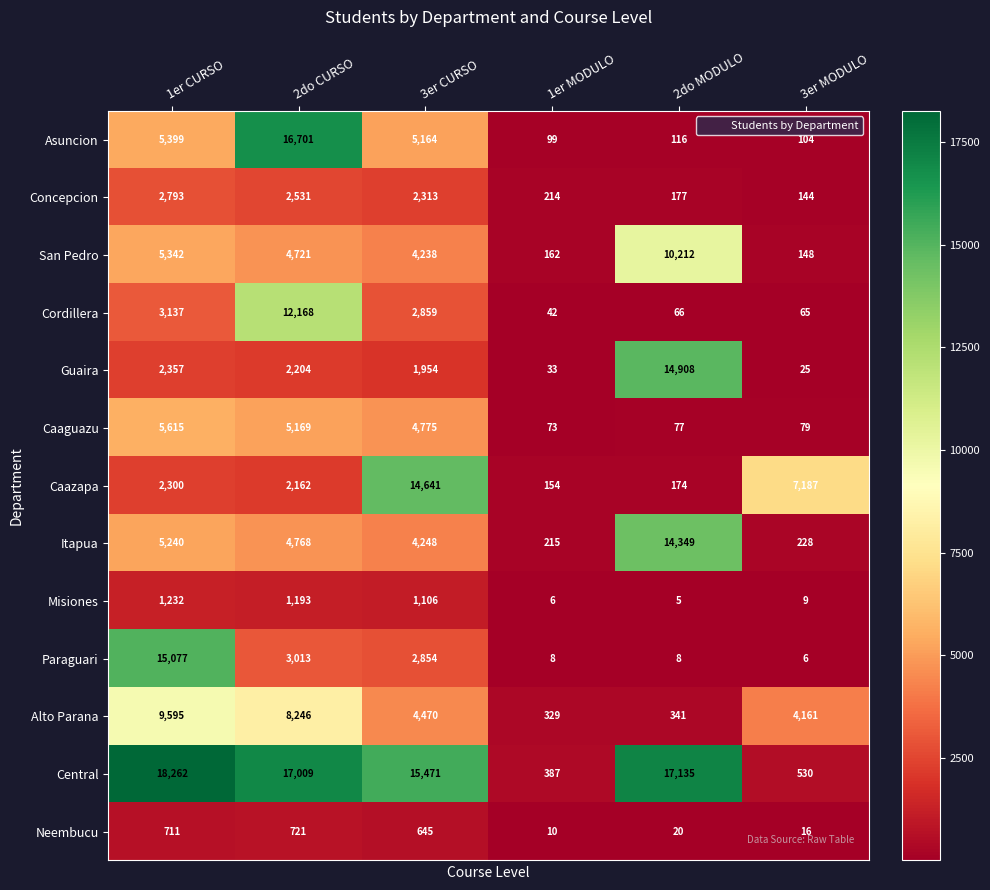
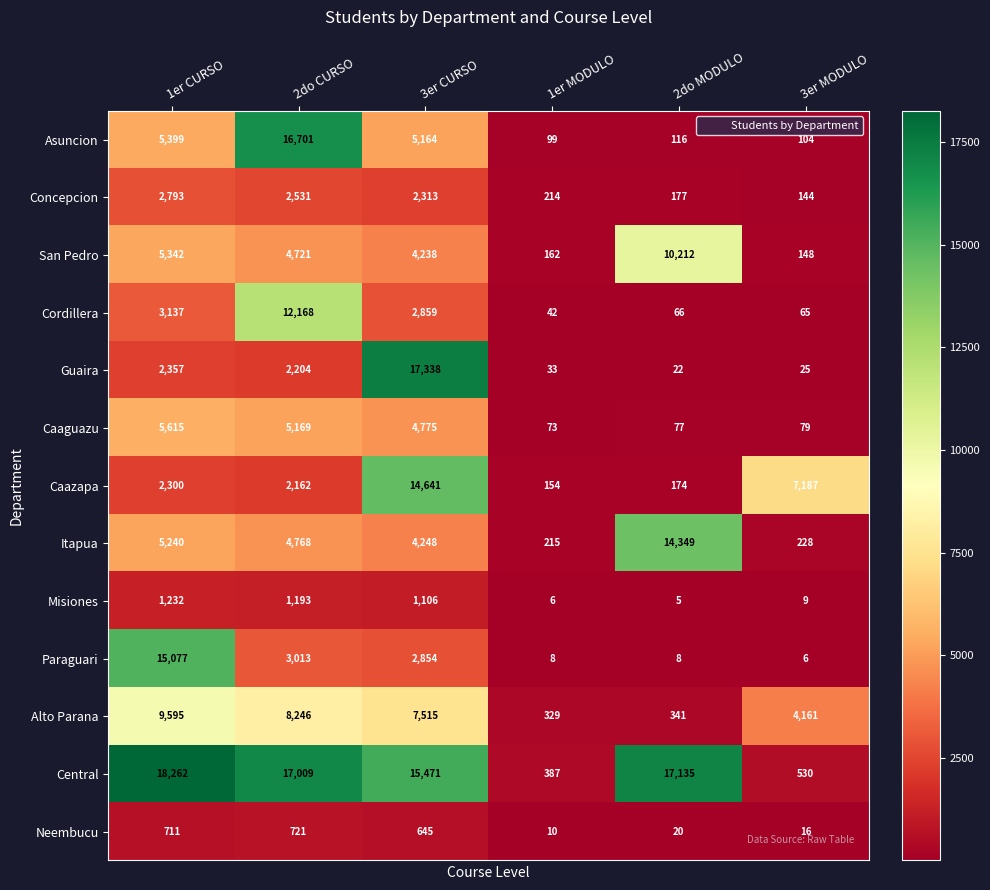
  {
    "Asuncion": {
      "1er CURSO": "5,399",
      "2do CURSO": "16,701",
      "3er CURSO": "5,164",
      "1er MODULO": "99",
      "2do MODULO": "116"
    },
    "Concepcion": {
      "1er CURSO": "2,793",
      "2do CURSO": "2,531",
      "3er CURSO": "2,313",
      "1er MODULO": "214",
      "2do MODULO": "177",
      "3er MODULO": "144"
    },
    "San Pedro": {
      "1er CURSO": "5,342",
      "2do CURSO": "4,721",
      "3er CURSO": "4,238",
      "1er MODULO": "162",
      "2do MODULO": "10,212",
      "3er MODULO": "148"
    },
    "Cordillera": {
      "1er CURSO": "3,137",
      "2do CURSO": "12,168",
      "3er CURSO": "2,859",
      "1er MODULO": "42",
      "2do MODULO": "66",
      "3er MODULO": "65"
    },
    "Guaira": {
      "1er CURSO": "2,357",
      "2do CURSO": "2,204",
-     "3er CURSO": "1,954",
+     "3er CURSO": "17,338",
      "1er MODULO": "33",
-     "2do MODULO": "14,908",
+     "2do MODULO": "22",
      "3er MODULO": "25"
    },
    "Caaguazu": {
      "1er CURSO": "5,615",
      "2do CURSO": "5,169",
      "3er CURSO": "4,775",
      "1er MODULO": "73",
      "2do MODULO": "77",
      "3er MODULO": "79"
    },
    "Caazapa": {
      "1er CURSO": "2,300",
      "2do CURSO": "2,162",
      "3er CURSO": "14,641",
      "1er MODULO": "154",
      "2do MODULO": "174",
      "3er MODULO": "7,187"
    },
    "Itapua": {
      "1er CURSO": "5,240",
      "2do CURSO": "4,768",
      "3er CURSO": "4,248",
      "1er MODULO": "215",
      "2do MODULO": "14,349",
      "3er MODULO": "228"
    },
    "Misiones": {
      "1er CURSO": "1,232",
      "2do CURSO": "1,193",
      "3er CURSO": "1,106",
      "1er MODULO": "6",
      "2do MODULO": "5",
      "3er MODULO": "9"
    },
    "Paraguari": {
      "1er CURSO": "15,077",
      "2do CURSO": "3,013",
      "3er CURSO": "2,854",
      "1er MODULO": "8",
      "2do MODULO": "8",
      "3er MODULO": "6"
    },
    "Alto Parana": {
      "1er CURSO": "9,595",
      "2do CURSO": "8,246",
-     "3er CURSO": "4,470",
+     "3er CURSO": "7,515",
      "1er MODULO": "329",
      "2do MODULO": "341",
      "3er MODULO": "4,161"
    },
    "Central": {
      "1er CURSO": "18,262",
      "2do CURSO": "17,009",
      "3er CURSO": "15,471",
      "1er MODULO": "387",
      "2do MODULO": "17,135",
      "3er MODULO": "530"
    },
    "Neembucu": {
      "1er CURSO": "711",
      "2do CURSO": "721",
      "3er CURSO": "645",
      "1er MODULO": "10",
      "2do MODULO": "20"
    }
  }
